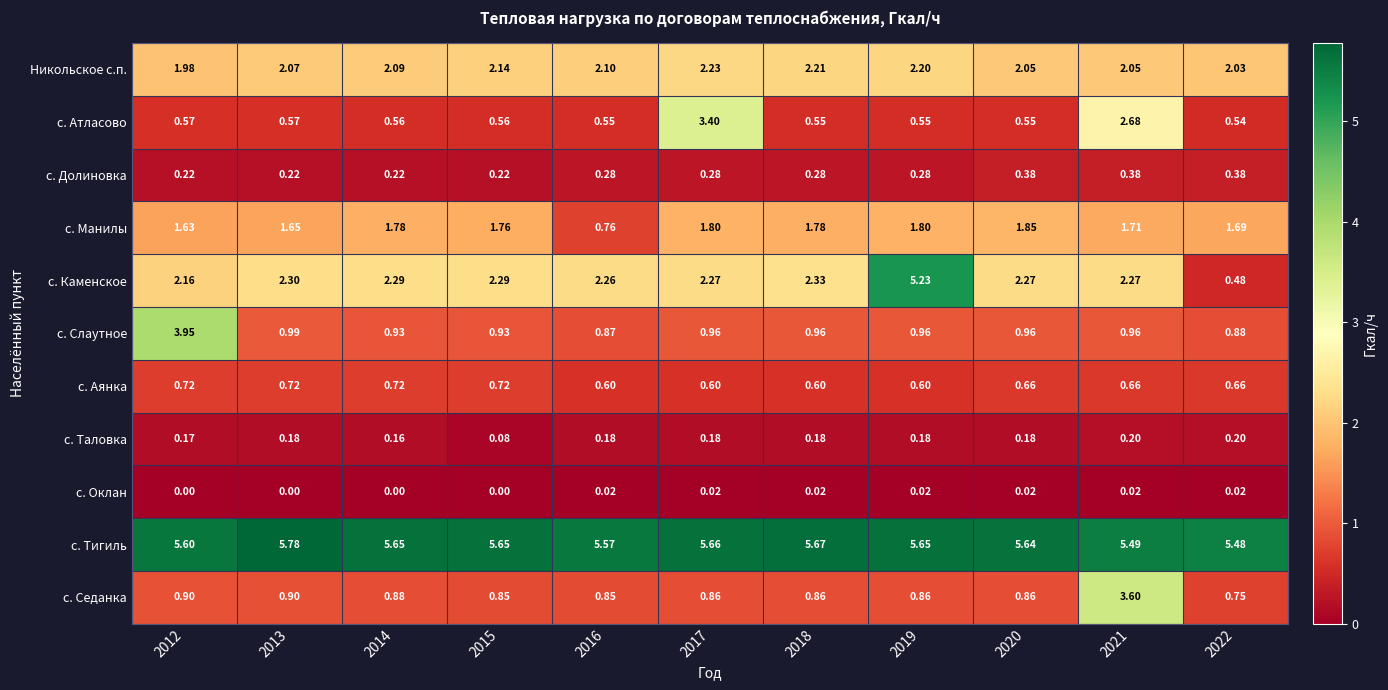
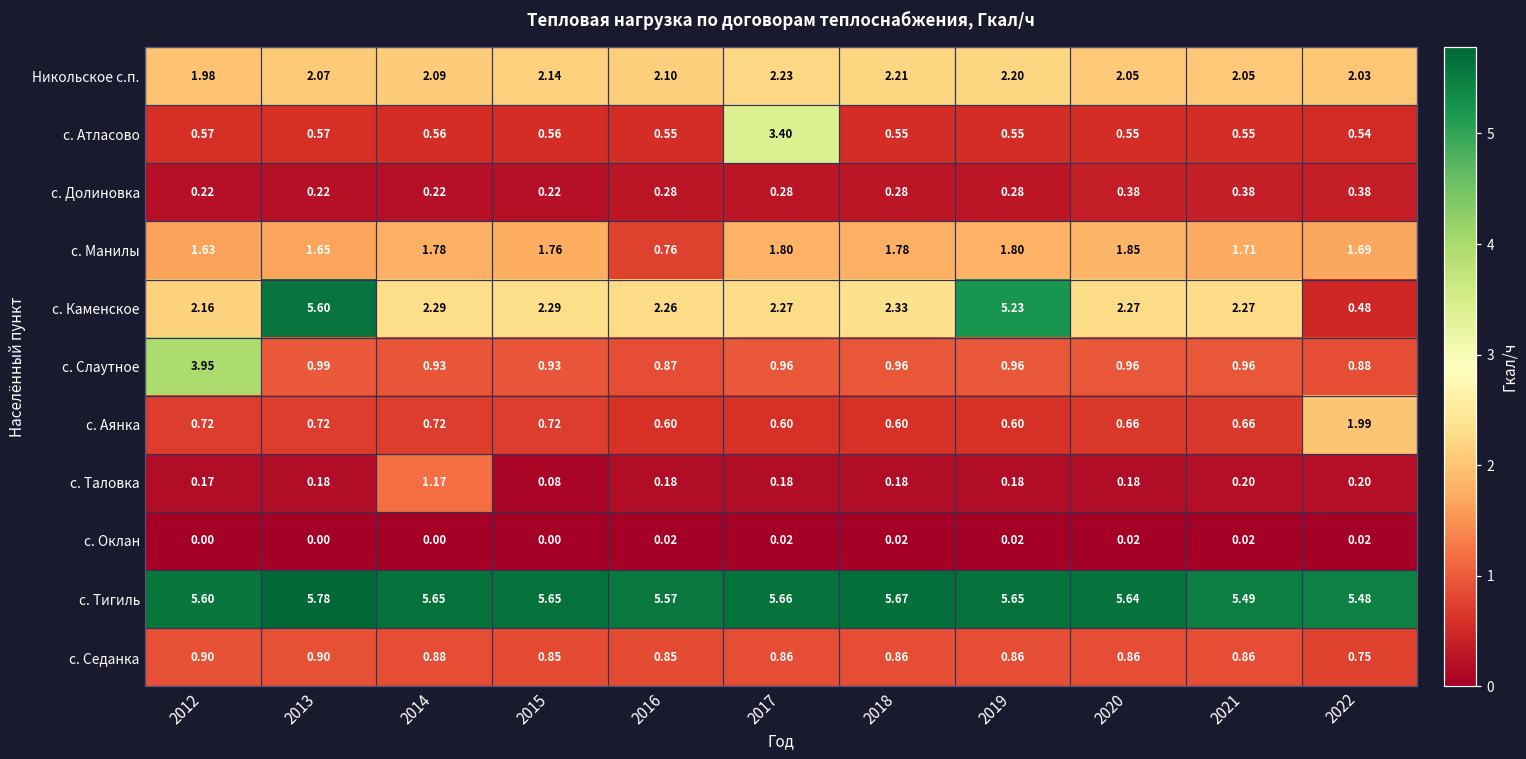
  {
    "Никольское с.п.": {
      "2012": 1.98,
      "2013": 2.07,
      "2014": 2.09,
      "2015": 2.14,
      "2016": 2.10,
      "2017": 2.23,
      "2018": 2.21,
      "2019": 2.20,
      "2020": 2.05,
      "2021": 2.05,
      "2022": 2.03
    },
    "с. Атласово": {
      "2012": 0.57,
      "2013": 0.57,
      "2014": 0.56,
      "2015": 0.56,
      "2016": 0.55,
      "2017": 3.40,
      "2018": 0.55,
      "2019": 0.55,
      "2020": 0.55,
-     "2021": 2.68,
+     "2021": 0.55,
      "2022": 0.54
    },
    "с. Долиновка": {
      "2012": 0.22,
      "2013": 0.22,
      "2014": 0.22,
      "2015": 0.22,
      "2016": 0.28,
      "2017": 0.28,
      "2018": 0.28,
      "2019": 0.28,
      "2020": 0.38,
      "2021": 0.38,
      "2022": 0.38
    },
    "с. Манилы": {
      "2012": 1.63,
      "2013": 1.65,
      "2014": 1.78,
      "2015": 1.76,
      "2016": 0.76,
      "2017": 1.80,
      "2018": 1.78,
      "2019": 1.80,
      "2020": 1.85,
      "2021": 1.71,
      "2022": 1.69
    },
    "с. Каменское": {
      "2012": 2.16,
-     "2013": 2.30,
+     "2013": 5.60,
      "2014": 2.29,
      "2015": 2.29,
      "2016": 2.26,
      "2017": 2.27,
      "2018": 2.33,
      "2019": 5.23,
      "2020": 2.27,
      "2021": 2.27,
      "2022": 0.48
    },
    "с. Слаутное": {
      "2012": 3.95,
      "2013": 0.99,
      "2014": 0.93,
      "2015": 0.93,
      "2016": 0.87,
      "2017": 0.96,
      "2018": 0.96,
      "2019": 0.96,
      "2020": 0.96,
      "2021": 0.96,
      "2022": 0.88
    },
    "с. Аянка": {
      "2012": 0.72,
      "2013": 0.72,
      "2014": 0.72,
      "2015": 0.72,
      "2016": 0.60,
      "2017": 0.60,
      "2018": 0.60,
      "2019": 0.60,
      "2020": 0.66,
      "2021": 0.66,
-     "2022": 0.66
+     "2022": 1.99
    },
    "с. Таловка": {
      "2012": 0.17,
      "2013": 0.18,
-     "2014": 0.16,
+     "2014": 1.17,
      "2015": 0.08,
      "2016": 0.18,
      "2017": 0.18,
      "2018": 0.18,
      "2019": 0.18,
      "2020": 0.18,
      "2021": 0.20,
      "2022": 0.20
    },
    "с. Оклан": {
      "2012": 0.00,
      "2013": 0.00,
      "2014": 0.00,
      "2015": 0.00,
      "2016": 0.02,
      "2017": 0.02,
      "2018": 0.02,
      "2019": 0.02,
      "2020": 0.02,
      "2021": 0.02,
      "2022": 0.02
    },
    "с. Тигиль": {
      "2012": 5.60,
      "2013": 5.78,
      "2014": 5.65,
      "2015": 5.65,
      "2016": 5.57,
      "2017": 5.66,
      "2018": 5.67,
      "2019": 5.65,
      "2020": 5.64,
      "2021": 5.49,
      "2022": 5.48
    },
    "с. Седанка": {
      "2012": 0.90,
      "2013": 0.90,
      "2014": 0.88,
      "2015": 0.85,
      "2016": 0.85,
      "2017": 0.86,
      "2018": 0.86,
      "2019": 0.86,
      "2020": 0.86,
-     "2021": 3.60,
+     "2021": 0.86,
      "2022": 0.75
    }
  }
